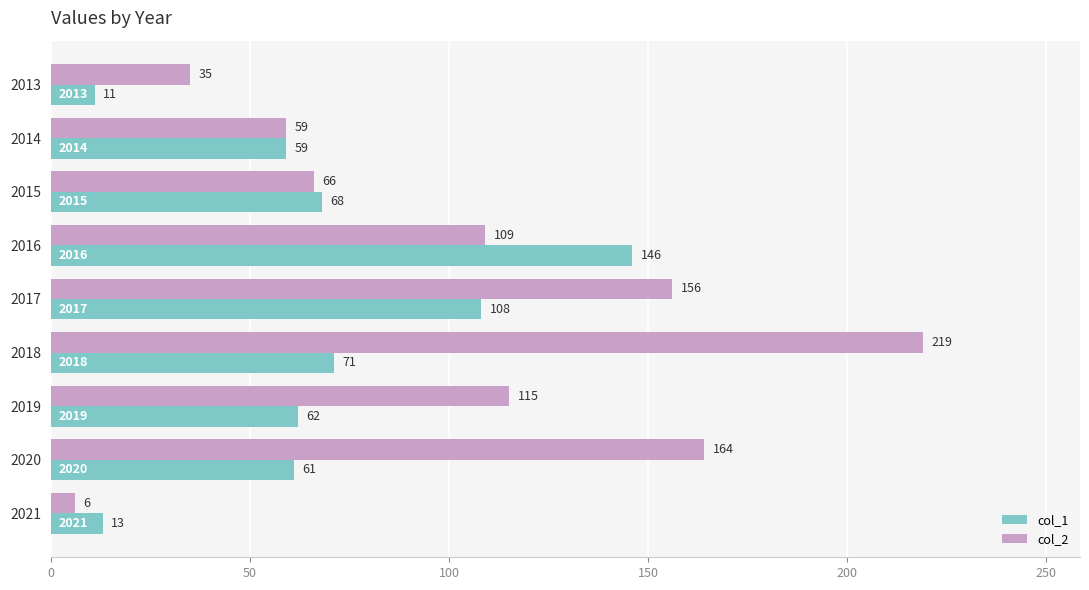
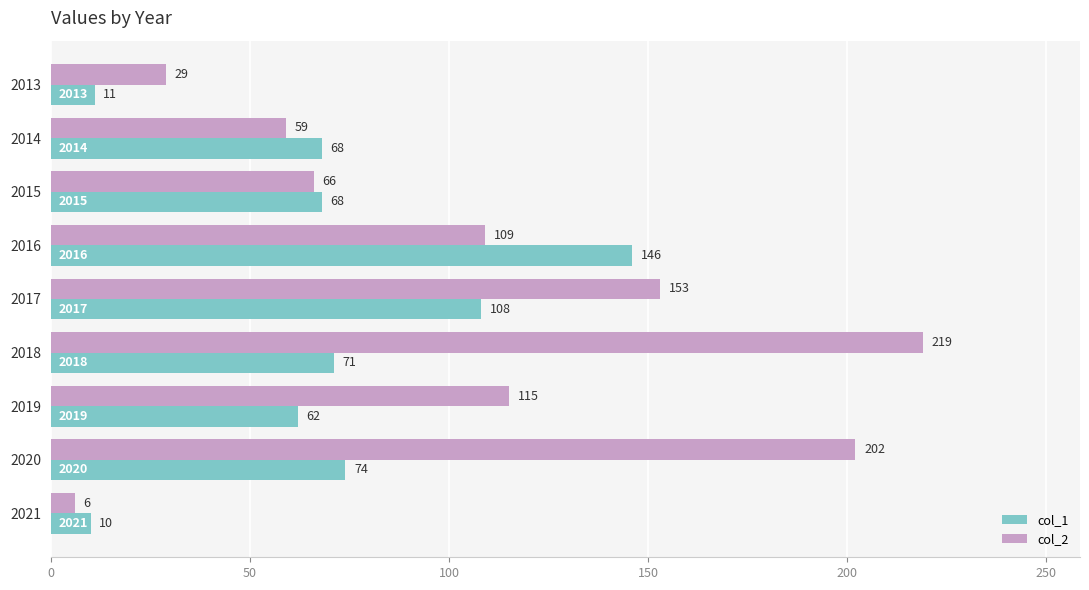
  {
    "col_1": {
      "2013": 11,
-     "2014": 59,
+     "2014": 68,
      "2015": 68,
      "2016": 146,
      "2017": 108,
      "2018": 71,
      "2019": 62,
-     "2020": 61,
-     "2021": 13
+     "2020": 74,
+     "2021": 10
    },
    "col_2": {
-     "2013": 35,
+     "2013": 29,
      "2014": 59,
      "2015": 66,
      "2016": 109,
-     "2017": 156,
+     "2017": 153,
      "2018": 219,
      "2019": 115,
-     "2020": 164,
+     "2020": 202,
      "2021": 6
    }
  }
